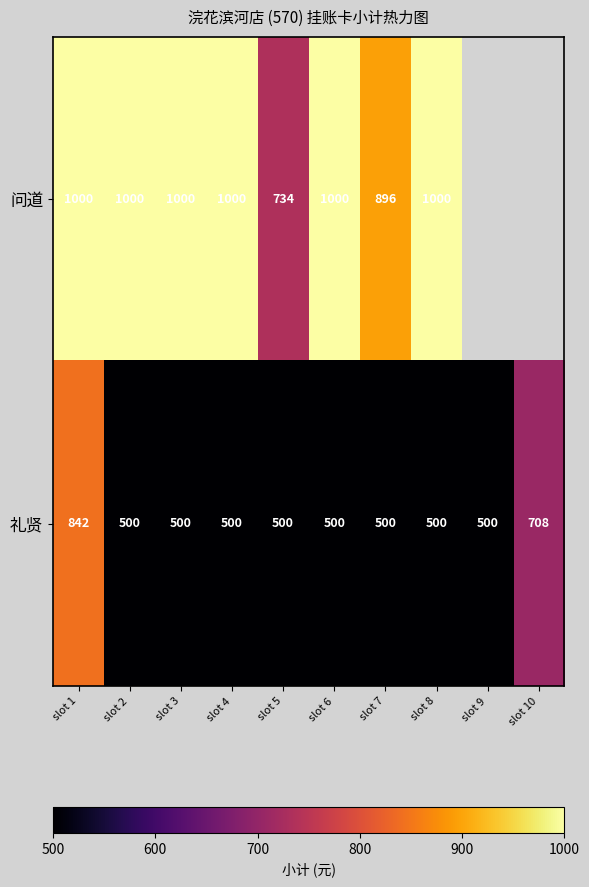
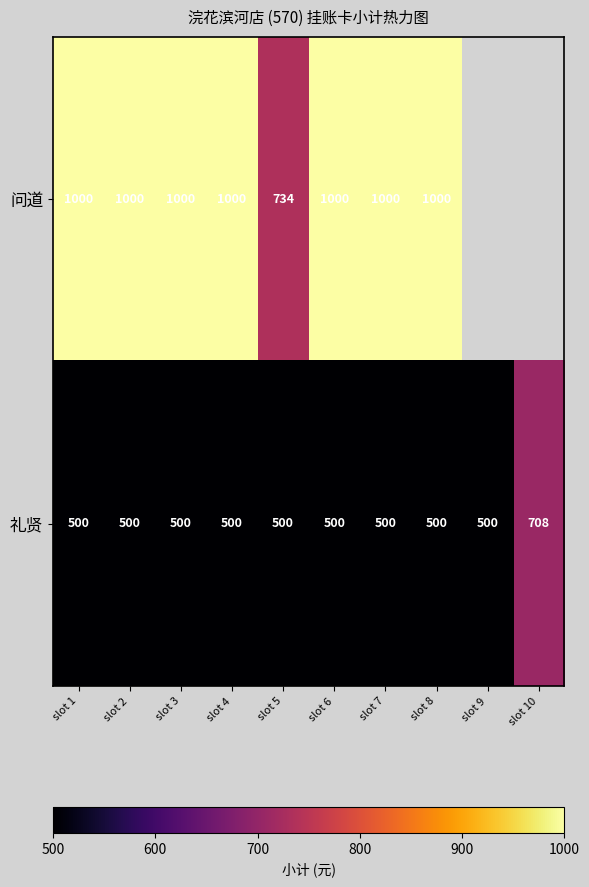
  {
    "问道": {
      "slot 1": 1000,
      "slot 2": 1000,
      "slot 3": 1000,
      "slot 4": 1000,
      "slot 5": 734,
      "slot 6": 1000,
-     "slot 7": 896,
+     "slot 7": 1000,
      "slot 8": 1000
    },
    "礼贤": {
-     "slot 1": 842,
+     "slot 1": 500,
      "slot 2": 500,
      "slot 3": 500,
      "slot 4": 500,
      "slot 5": 500,
      "slot 6": 500,
      "slot 7": 500,
      "slot 8": 500,
      "slot 9": 500,
      "slot 10": 708
    }
  }
